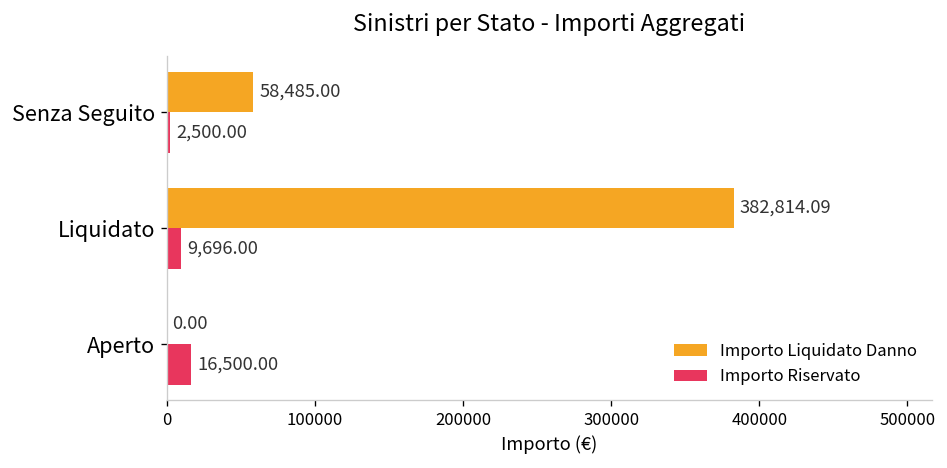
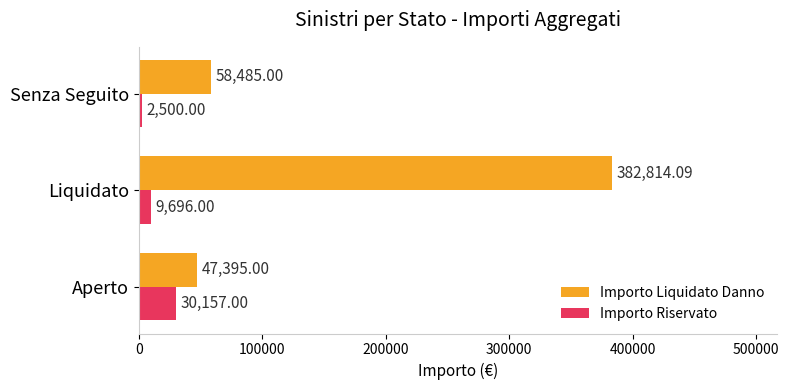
  {
    "Importo Liquidato Danno": {
      "Senza Seguito": "58,485.00",
      "Liquidato": "382,814.09",
-     "Aperto": "0.00"
+     "Aperto": "47,395.00"
    },
    "Importo Riservato": {
      "Senza Seguito": "2,500.00",
      "Liquidato": "9,696.00",
-     "Aperto": "16,500.00"
+     "Aperto": "30,157.00"
    }
  }
